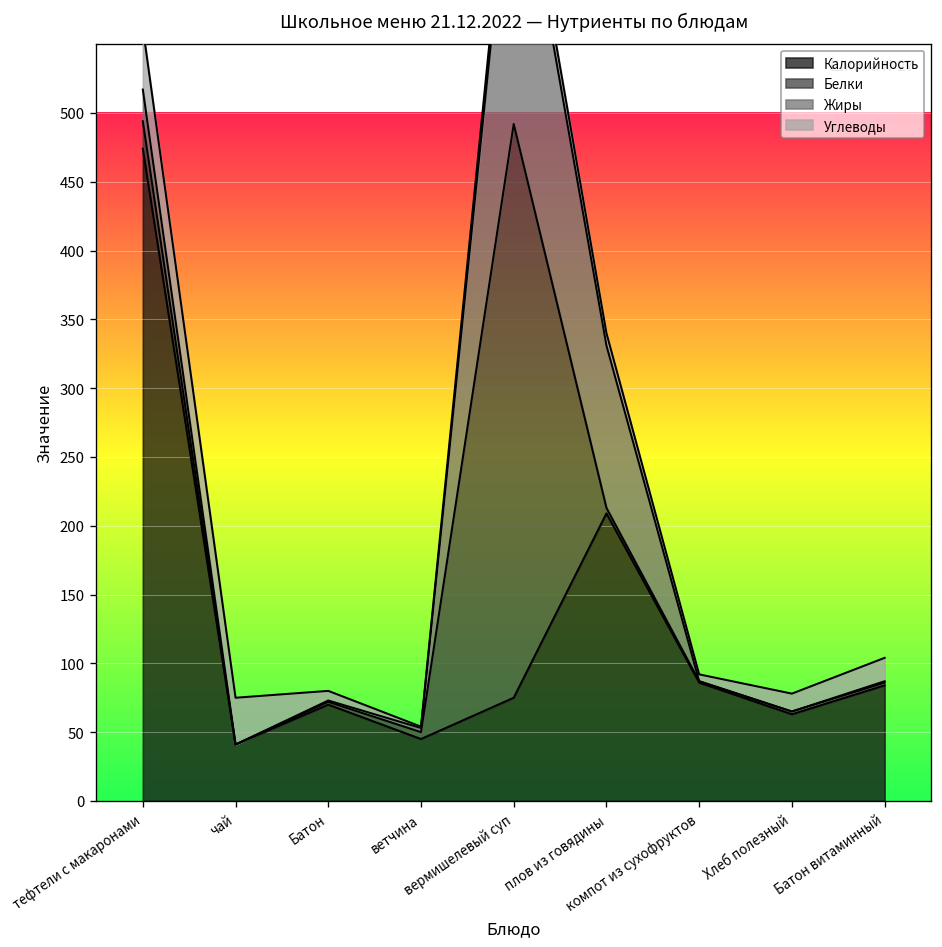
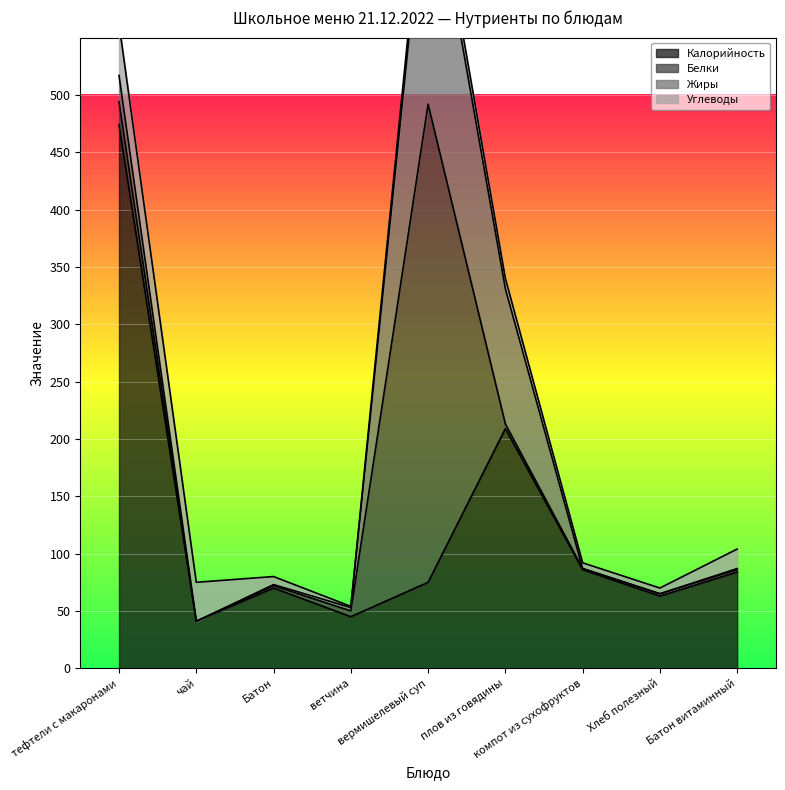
  {
    "Калорийность": {
      "тефтели с макаронами": 474,
      "ветчина": 45,
      "вермишелевый суп": 75,
      "плов из говядины": 209
    },
    "Белки": {
      "тефтели с макаронами": 20,
      "ветчина": 5,
      "вермишелевый суп": 417,
      "плов из говядины": 4
    },
    "Жиры": {
      "тефтели с макаронами": 23,
      "плов из говядины": 118
    },
    "Углеводы": {
      "чай": 34,
      "Батон": 7,
      "плов из говядины": 9,
      "компот из сухофруктов": 5,
-     "Хлеб полезный": 13,
+     "Хлеб полезный": 5,
      "Батон витаминный": 17
    }
  }
